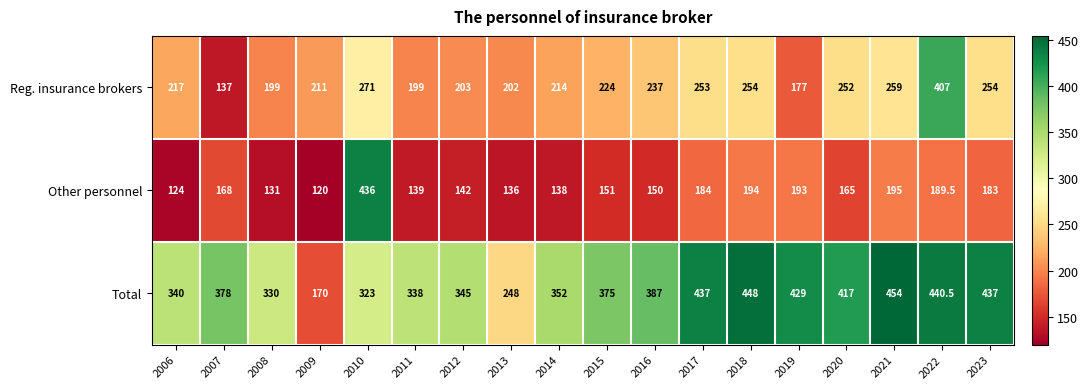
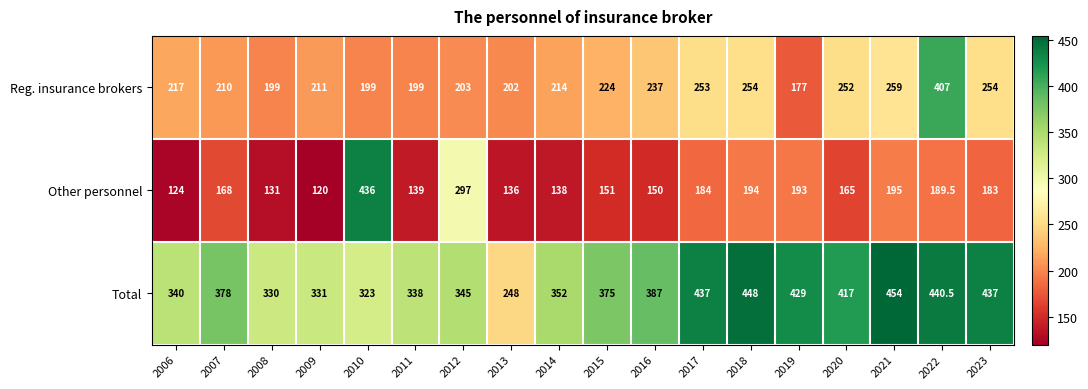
  {
    "Reg. insurance brokers": {
      "2006": 217,
-     "2007": 137,
+     "2007": 210,
      "2008": 199,
      "2009": 211,
-     "2010": 271,
+     "2010": 199,
      "2011": 199,
      "2012": 203,
      "2013": 202,
      "2014": 214,
      "2015": 224,
      "2016": 237,
      "2017": 253,
      "2018": 254,
      "2019": 177,
      "2020": 252,
      "2021": 259,
      "2022": 407,
      "2023": 254
    },
    "Other personnel": {
      "2006": 124,
      "2007": 168,
      "2008": 131,
      "2009": 120,
      "2010": 436,
      "2011": 139,
-     "2012": 142,
+     "2012": 297,
      "2013": 136,
      "2014": 138,
      "2015": 151,
      "2016": 150,
      "2017": 184,
      "2018": 194,
      "2019": 193,
      "2020": 165,
      "2021": 195,
      "2022": 189.5,
      "2023": 183
    },
    "Total": {
      "2006": 340,
      "2007": 378,
      "2008": 330,
-     "2009": 170,
+     "2009": 331,
      "2010": 323,
      "2011": 338,
      "2012": 345,
      "2013": 248,
      "2014": 352,
      "2015": 375,
      "2016": 387,
      "2017": 437,
      "2018": 448,
      "2019": 429,
      "2020": 417,
      "2021": 454,
      "2022": 440.5,
      "2023": 437
    }
  }
